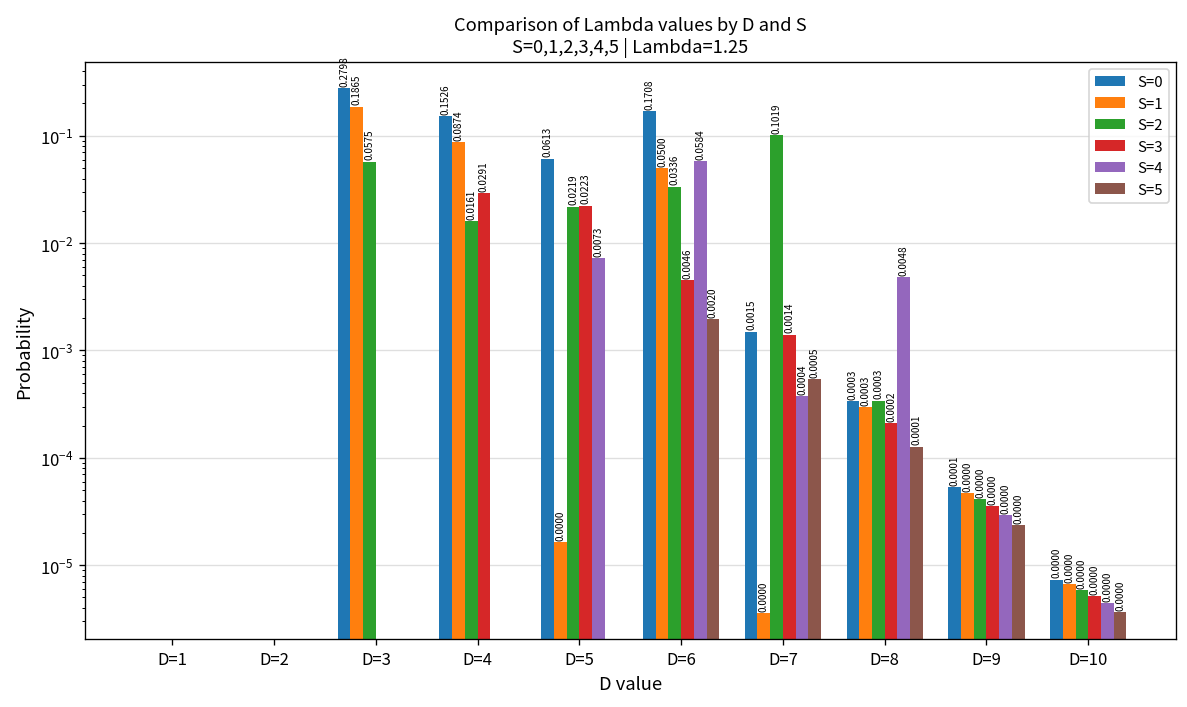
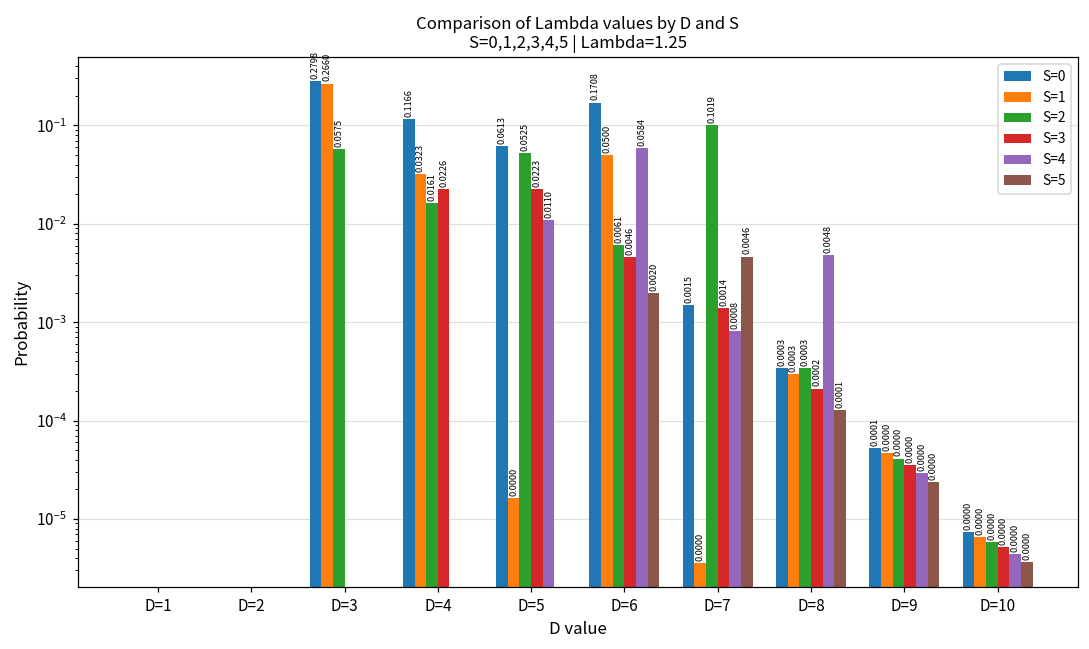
  {
    "S=0": {
      "D=3": 0.2798,
-     "D=4": 0.1526,
+     "D=4": 0.1166,
      "D=5": 0.0613,
      "D=6": 0.1708,
      "D=7": 0.0015,
      "D=8": 0.0003,
      "D=9": 0.0001,
      "D=10": 0.0000
    },
    "S=1": {
-     "D=3": 0.1865,
-     "D=4": 0.0874,
+     "D=3": 0.2660,
+     "D=4": 0.0323,
      "D=5": 0.0000,
      "D=6": 0.0500,
      "D=7": 0.0000,
      "D=8": 0.0003,
      "D=9": 0.0000,
      "D=10": 0.0000
    },
    "S=2": {
      "D=3": 0.0575,
      "D=4": 0.0161,
-     "D=5": 0.0219,
-     "D=6": 0.0336,
+     "D=5": 0.0525,
+     "D=6": 0.0061,
      "D=7": 0.1019,
      "D=8": 0.0003,
      "D=9": 0.0000,
      "D=10": 0.0000
    },
    "S=3": {
-     "D=4": 0.0291,
+     "D=4": 0.0226,
      "D=5": 0.0223,
      "D=6": 0.0046,
      "D=7": 0.0014,
      "D=8": 0.0002,
      "D=9": 0.0000,
      "D=10": 0.0000
    },
    "S=4": {
-     "D=5": 0.0073,
+     "D=5": 0.0110,
      "D=6": 0.0584,
-     "D=7": 0.0004,
+     "D=7": 0.0008,
      "D=8": 0.0048,
      "D=9": 0.0000,
      "D=10": 0.0000
    },
    "S=5": {
      "D=6": 0.0020,
-     "D=7": 0.0005,
+     "D=7": 0.0046,
      "D=8": 0.0001,
      "D=9": 0.0000,
      "D=10": 0.0000
    }
  }
